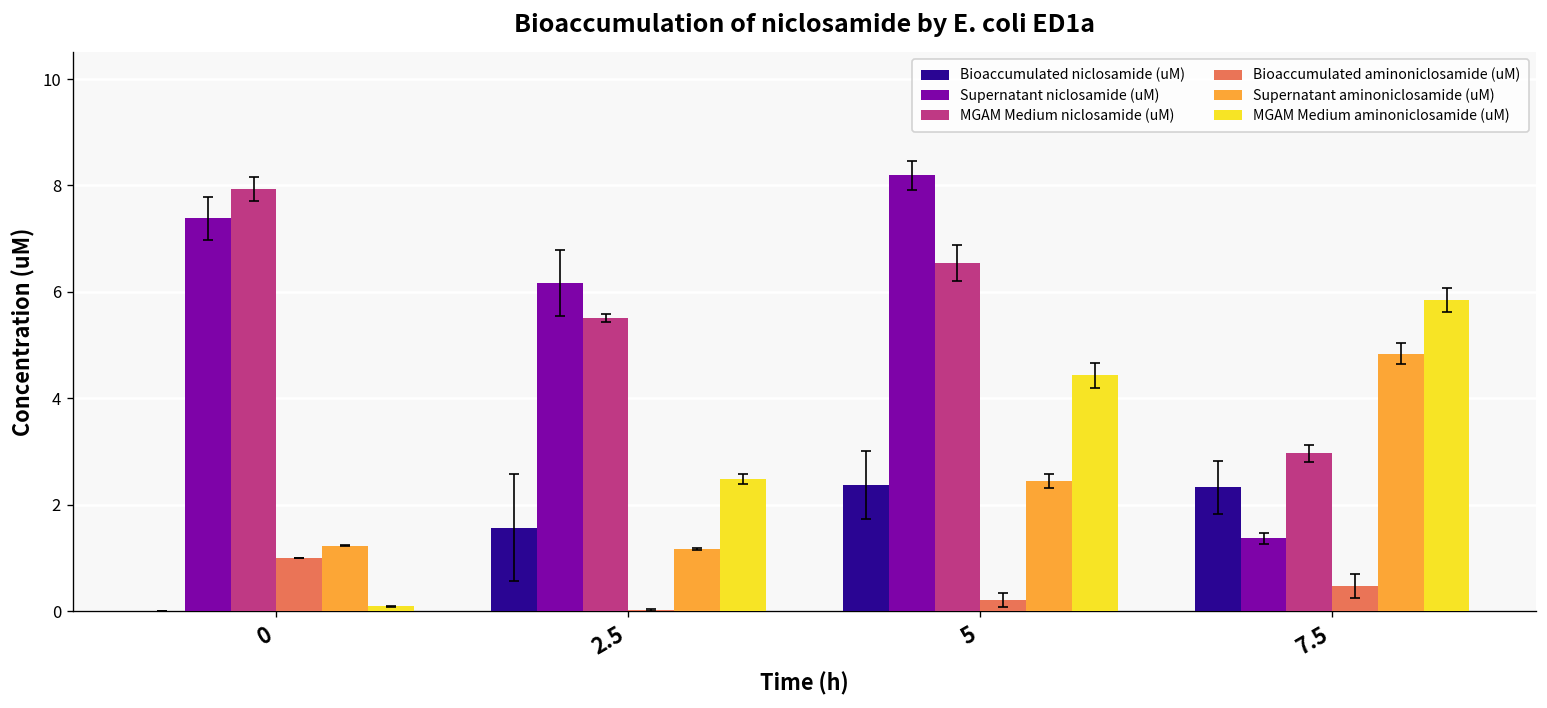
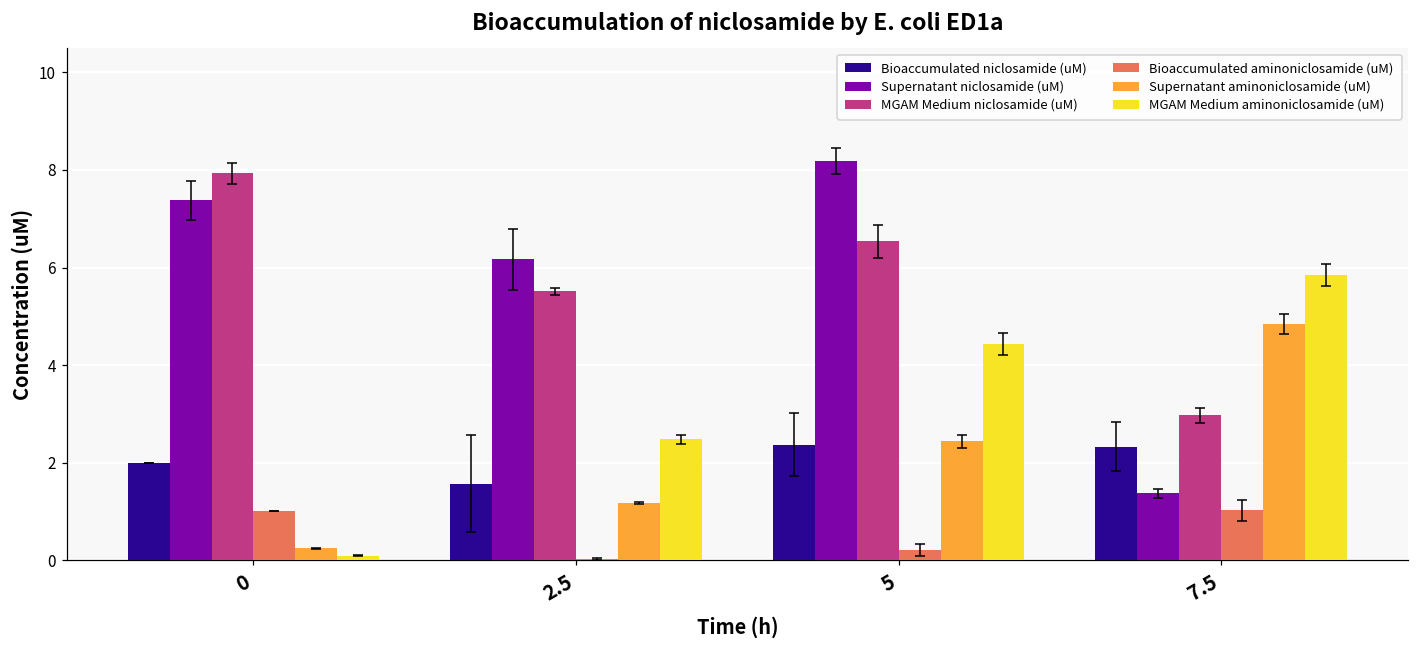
  {
    "Bioaccumulated niclosamide (uM)": {
-     "0": 0,
+     "0": 2,
      "2.5": 1.6,
      "5": 2.4,
      "7.5": 2.3
    },
    "Supernatant niclosamide (uM)": {
      "0": 7.4,
      "2.5": 6.2,
      "5": 8.2,
      "7.5": 1.4
    },
    "MGAM Medium niclosamide (uM)": {
      "0": 7.9,
      "2.5": 5.5,
      "5": 6.5,
      "7.5": 3.0
    },
    "Bioaccumulated aminoniclosamide (uM)": {
      "0": 1.0,
      "5": 0.2,
-     "7.5": 0.5
+     "7.5": 1.0
    },
    "Supernatant aminoniclosamide (uM)": {
-     "0": 1.2,
+     "0": 0.3,
      "2.5": 1.2,
      "5": 2.4,
      "7.5": 4.8
    },
    "MGAM Medium aminoniclosamide (uM)": {
      "0": 0.1,
      "2.5": 2.5,
      "5": 4.4,
      "7.5": 5.9
    }
  }
